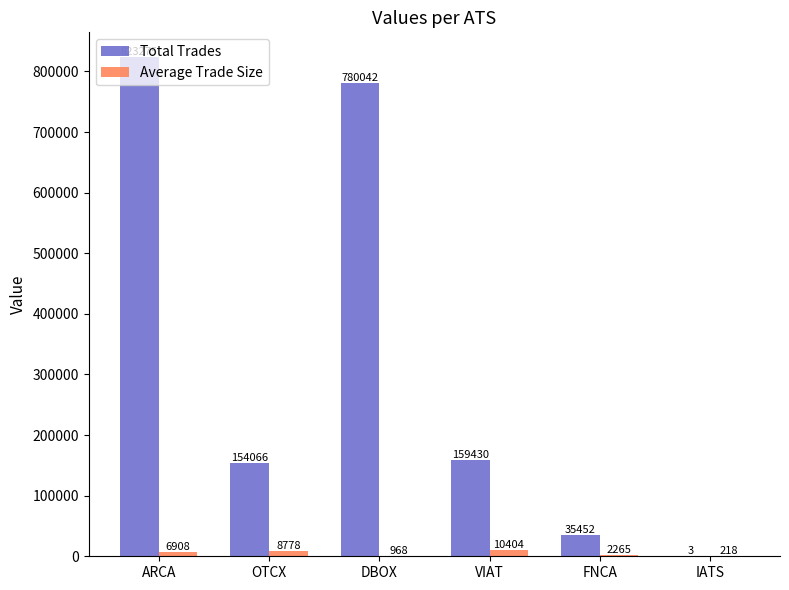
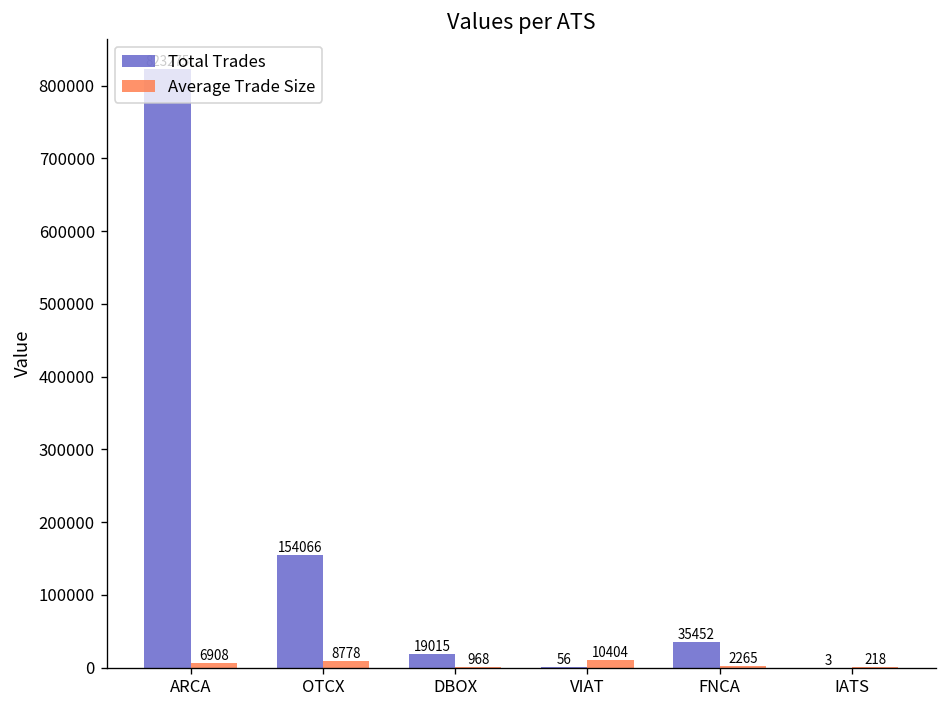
  {
    "Total Trades": {
      "OTCX": 154066,
-     "DBOX": 780042,
-     "VIAT": 159430,
+     "DBOX": 19015,
+     "VIAT": 56,
      "FNCA": 35452,
      "IATS": 3
    },
    "Average Trade Size": {
      "ARCA": 6908,
      "OTCX": 8778,
      "DBOX": 968,
      "VIAT": 10404,
      "FNCA": 2265,
      "IATS": 218
    }
  }
